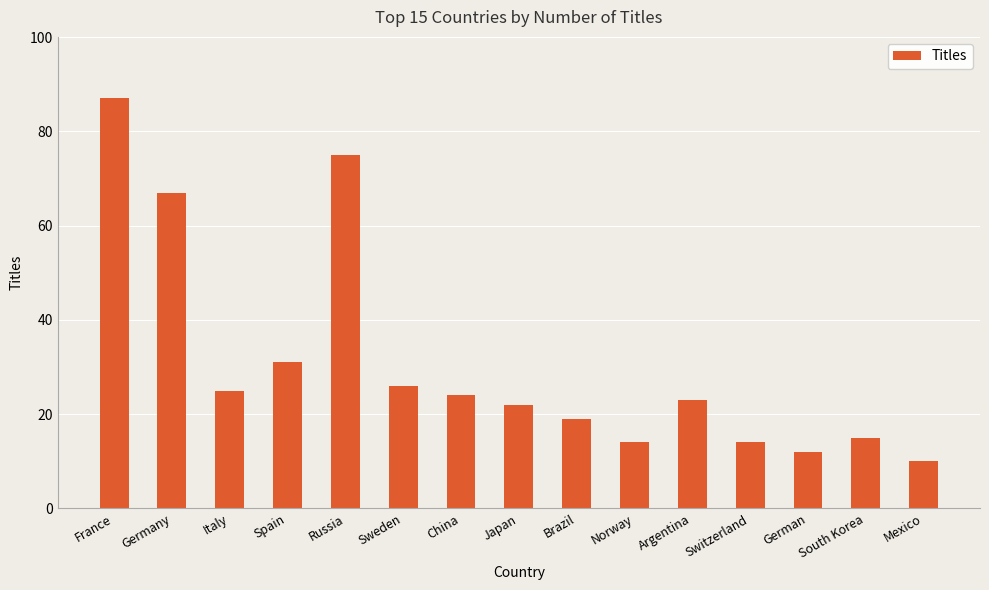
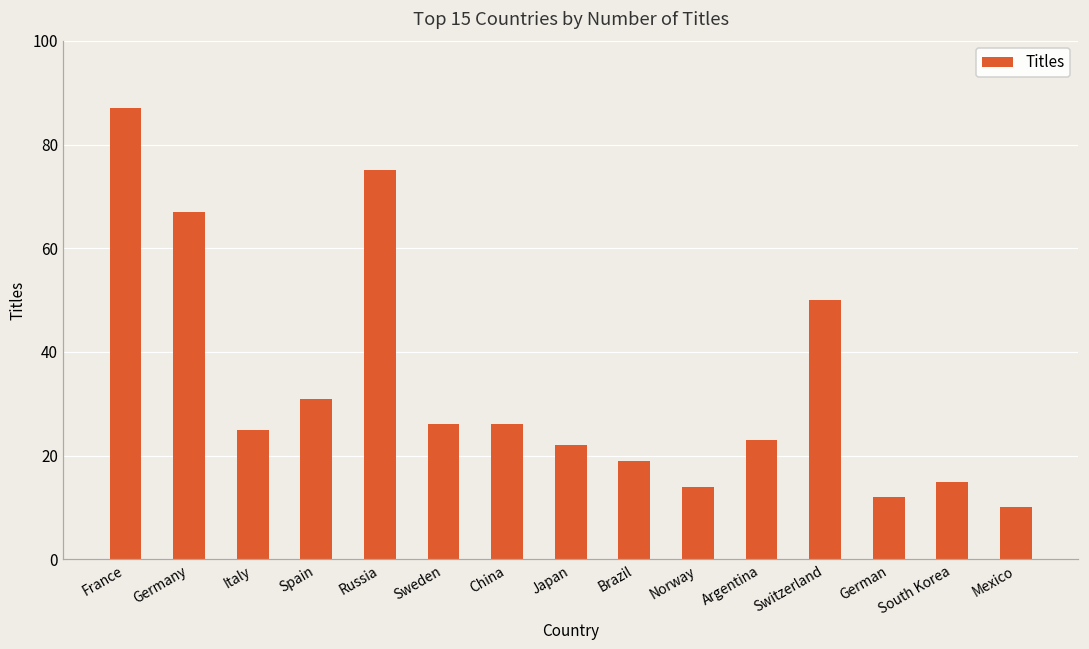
  {
    "France": 87,
    "Germany": 67,
    "Italy": 25,
    "Spain": 31,
    "Russia": 75,
    "Sweden": 26,
-   "China": 24,
+   "China": 26,
    "Japan": 22,
    "Brazil": 19,
    "Norway": 14,
    "Argentina": 23,
-   "Switzerland": 14,
+   "Switzerland": 50,
    "German": 12,
    "South Korea": 15,
    "Mexico": 10
  }
